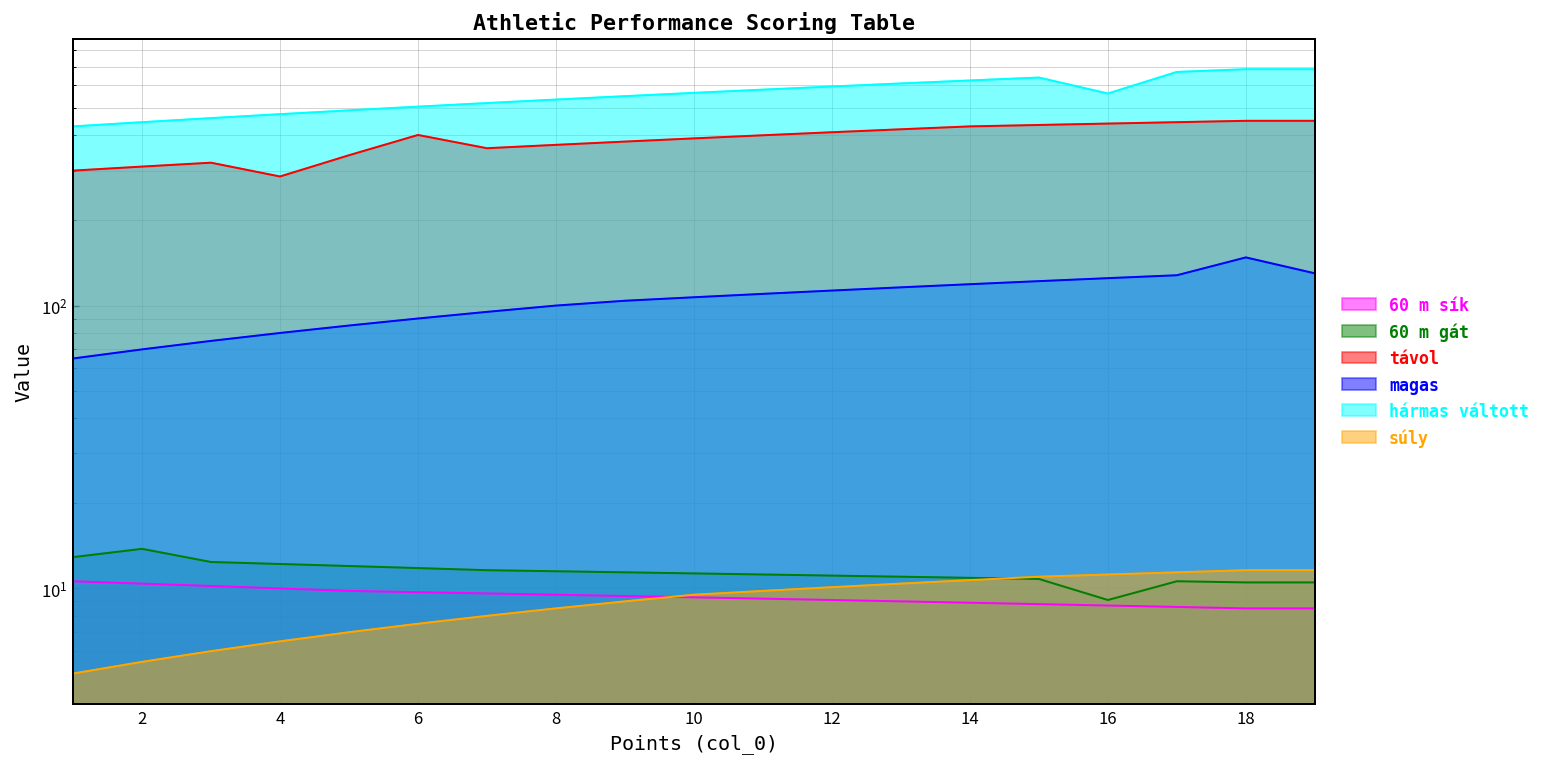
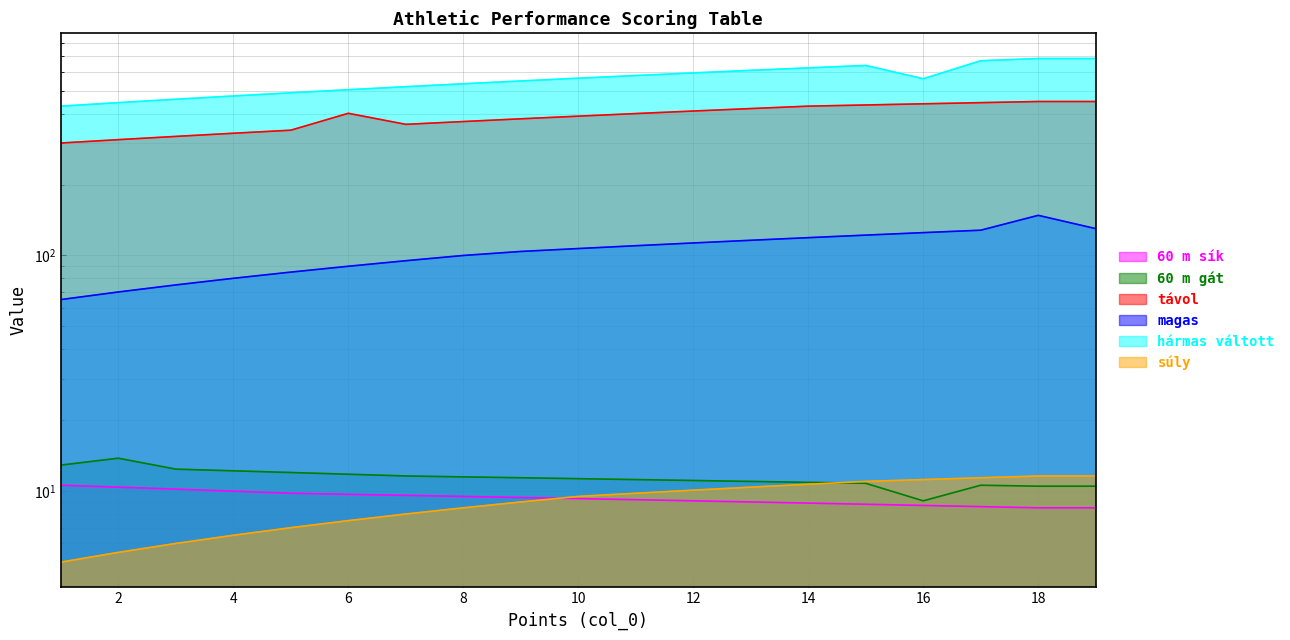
  {
    "60 m sík": {
      "2": 10,
      "4": 10,
      "6": 9.7,
      "8": 9.5,
      "12": 9,
      "14": 9,
      "16": 8.7,
      "18": 8.5
    },
    "60 m gát": {
      "2": 14,
      "4": 12,
      "6": 12,
      "8": 12,
      "10": 11,
      "12": 11,
      "16": 9,
      "18": 11
    },
    "távol": {
      "2": 310,
-     "4": 290,
+     "4": 330,
      "6": 400,
      "8": 370,
      "10": 390,
      "12": 410,
      "14": 430,
      "16": 440,
      "18": 450
    },
    "magas": {
      "2": 70,
      "4": 80,
      "6": 90,
      "8": 100,
      "10": 110,
      "12": 110,
      "14": 120,
      "16": 130,
      "18": 150
    },
    "hármas váltott": {
      "2": 450,
      "4": 480,
      "6": 510,
      "8": 540,
      "10": 570,
      "12": 600,
      "14": 630,
      "16": 560,
      "18": 690
    },
    "súly": {
      "2": 5.5,
      "4": 6.5,
      "6": 7.5,
      "8": 8.5,
      "12": 10,
      "16": 11,
      "18": 12
    }
  }
